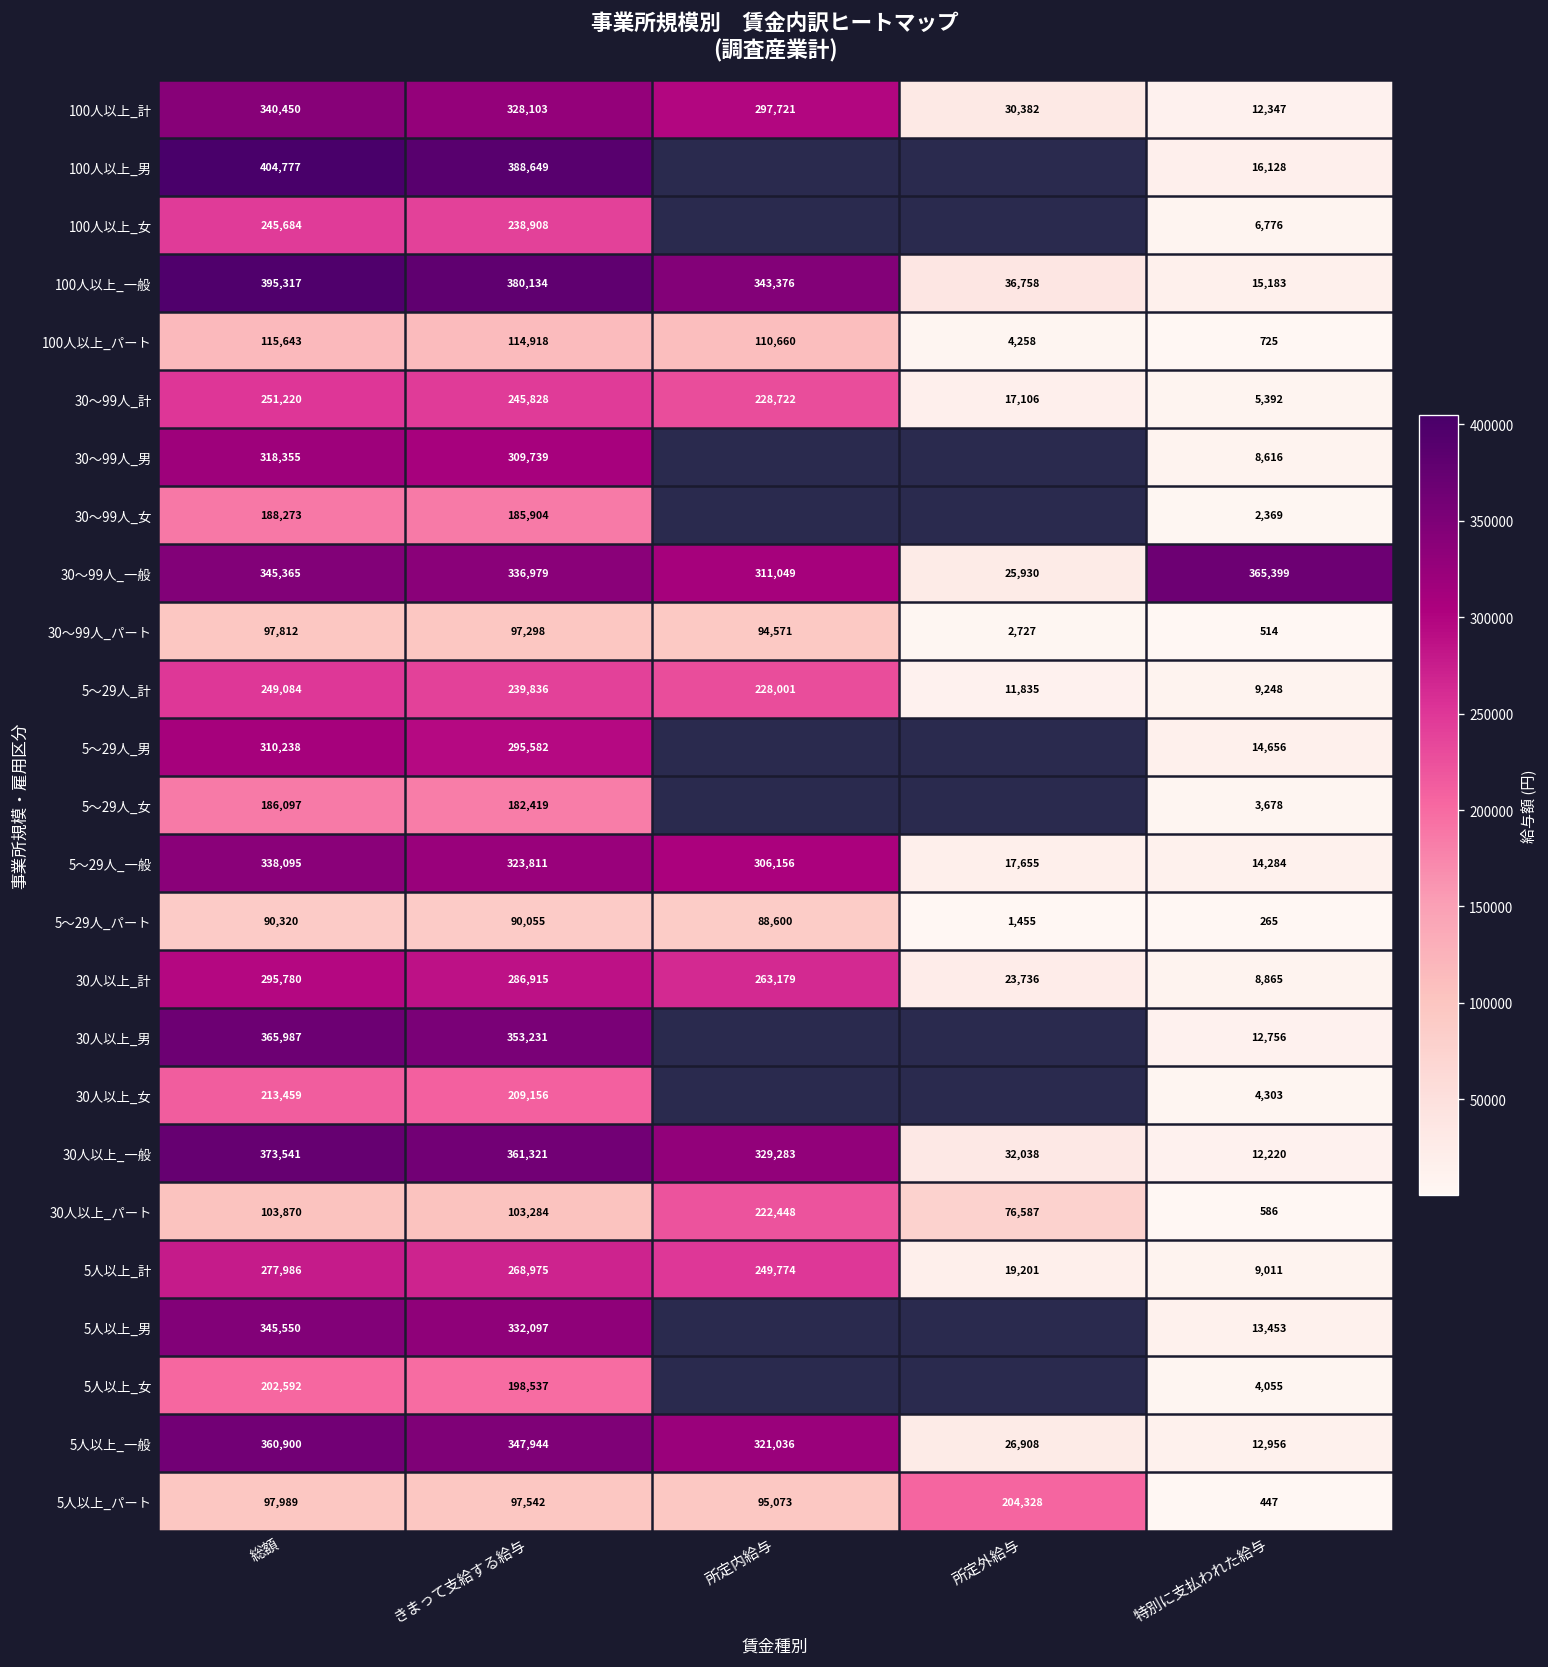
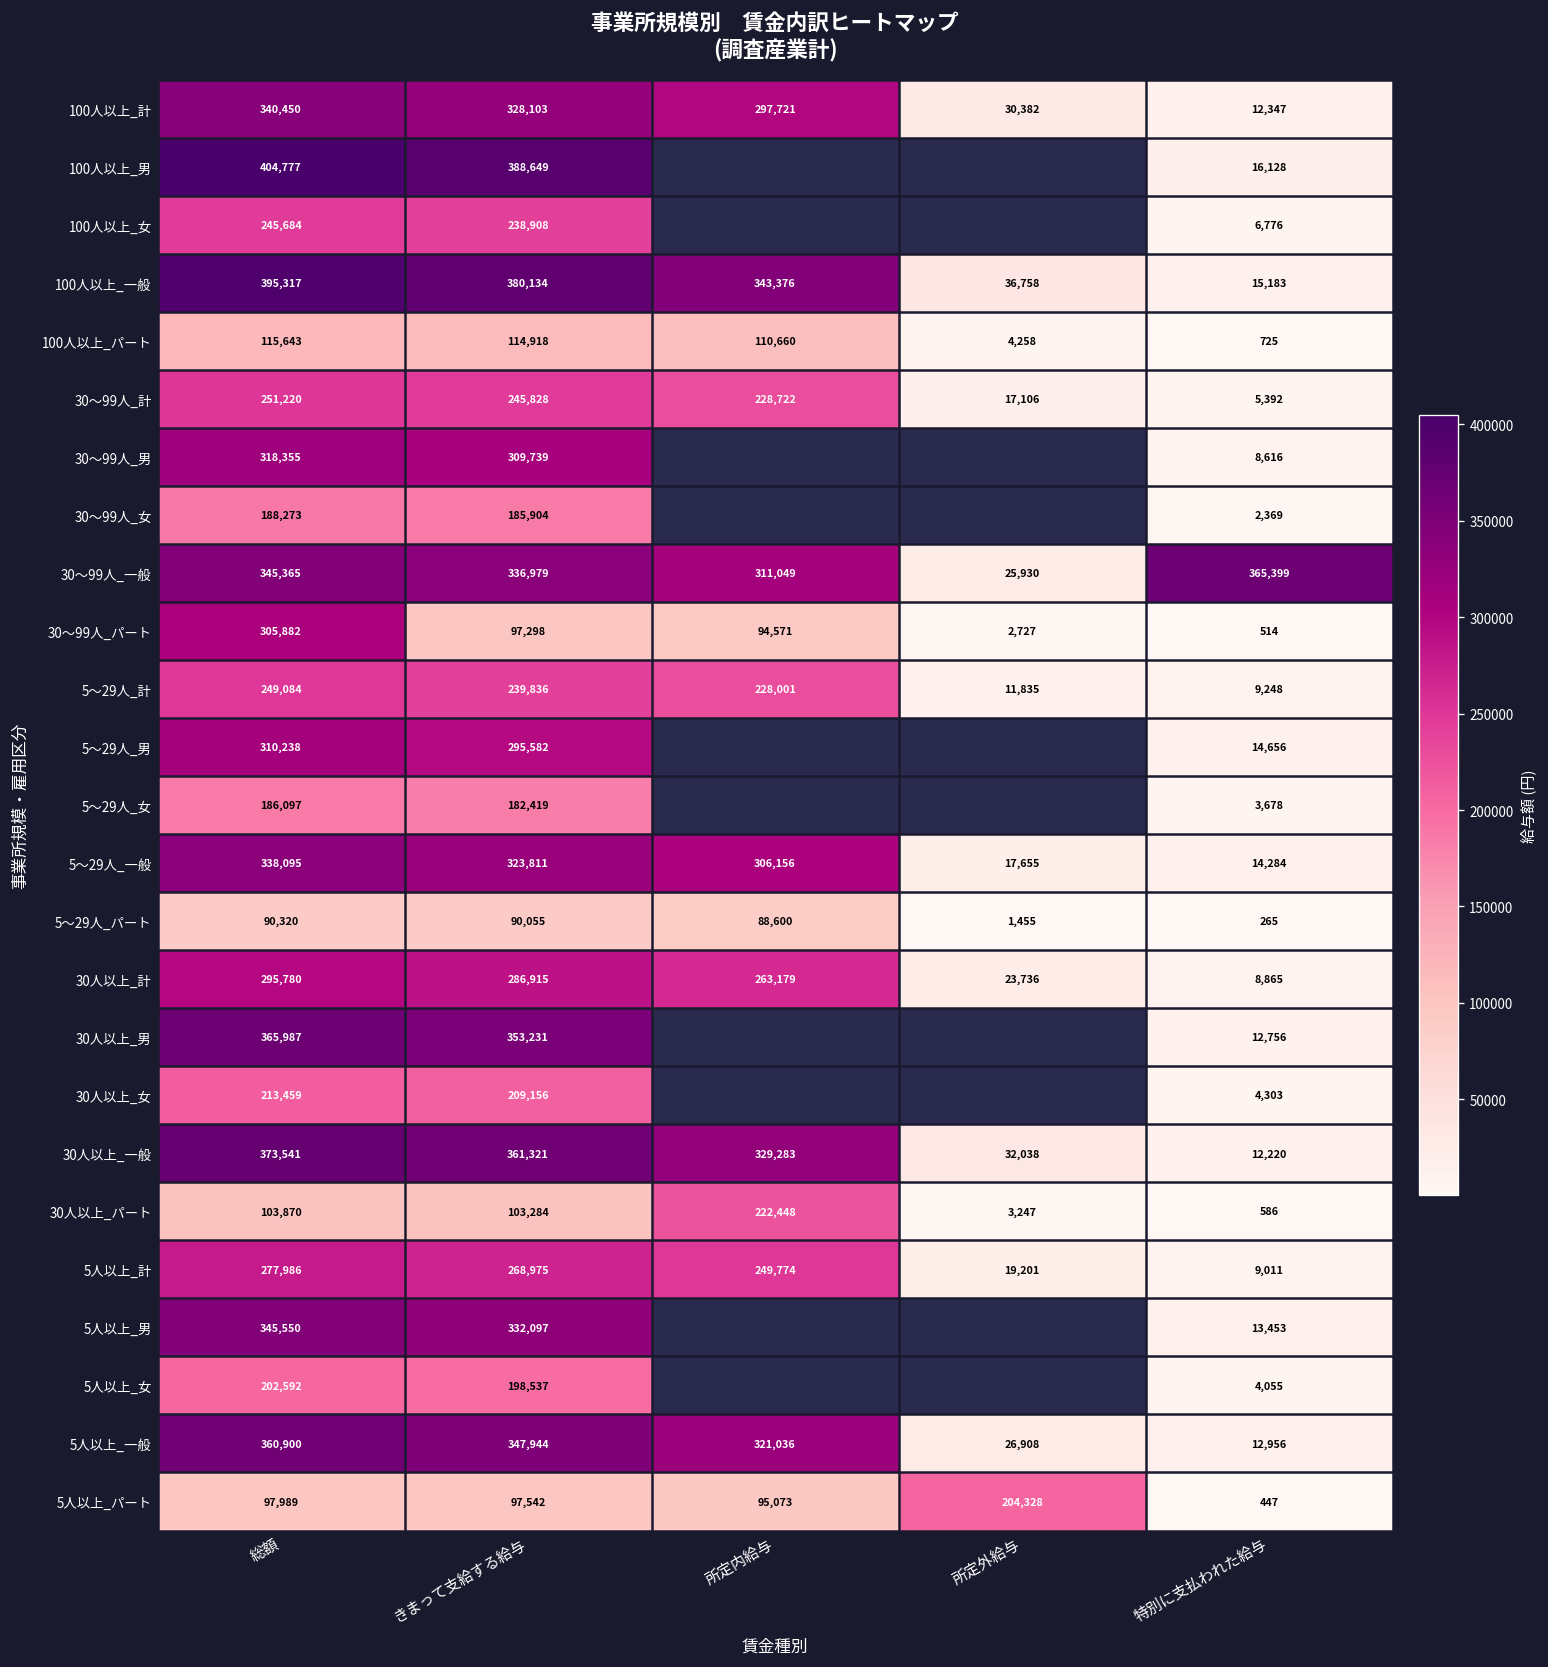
  {
    "100人以上_計": {
      "総額": "340,450",
      "きまって支給する給与": "328,103",
      "所定内給与": "297,721",
      "所定外給与": "30,382",
      "特別に支払われた給与": "12,347"
    },
    "100人以上_男": {
      "総額": "404,777",
      "きまって支給する給与": "388,649",
      "特別に支払われた給与": "16,128"
    },
    "100人以上_女": {
      "総額": "245,684",
      "きまって支給する給与": "238,908",
      "特別に支払われた給与": "6,776"
    },
    "100人以上_一般": {
      "総額": "395,317",
      "きまって支給する給与": "380,134",
      "所定内給与": "343,376",
      "所定外給与": "36,758",
      "特別に支払われた給与": "15,183"
    },
    "100人以上_パート": {
      "総額": "115,643",
      "きまって支給する給与": "114,918",
      "所定内給与": "110,660",
      "所定外給与": "4,258",
      "特別に支払われた給与": "725"
    },
    "30～99人_計": {
      "総額": "251,220",
      "きまって支給する給与": "245,828",
      "所定内給与": "228,722",
      "所定外給与": "17,106",
      "特別に支払われた給与": "5,392"
    },
    "30～99人_男": {
      "総額": "318,355",
      "きまって支給する給与": "309,739",
      "特別に支払われた給与": "8,616"
    },
    "30～99人_女": {
      "総額": "188,273",
      "きまって支給する給与": "185,904",
      "特別に支払われた給与": "2,369"
    },
    "30～99人_一般": {
      "総額": "345,365",
      "きまって支給する給与": "336,979",
      "所定内給与": "311,049",
      "所定外給与": "25,930",
      "特別に支払われた給与": "365,399"
    },
    "30～99人_パート": {
-     "総額": "97,812",
+     "総額": "305,882",
      "きまって支給する給与": "97,298",
      "所定内給与": "94,571",
      "所定外給与": "2,727",
      "特別に支払われた給与": "514"
    },
    "5～29人_計": {
      "総額": "249,084",
      "きまって支給する給与": "239,836",
      "所定内給与": "228,001",
      "所定外給与": "11,835",
      "特別に支払われた給与": "9,248"
    },
    "5～29人_男": {
      "総額": "310,238",
      "きまって支給する給与": "295,582",
      "特別に支払われた給与": "14,656"
    },
    "5～29人_女": {
      "総額": "186,097",
      "きまって支給する給与": "182,419",
      "特別に支払われた給与": "3,678"
    },
    "5～29人_一般": {
      "総額": "338,095",
      "きまって支給する給与": "323,811",
      "所定内給与": "306,156",
      "所定外給与": "17,655",
      "特別に支払われた給与": "14,284"
    },
    "5～29人_パート": {
      "総額": "90,320",
      "きまって支給する給与": "90,055",
      "所定内給与": "88,600",
      "所定外給与": "1,455",
      "特別に支払われた給与": "265"
    },
    "30人以上_計": {
      "総額": "295,780",
      "きまって支給する給与": "286,915",
      "所定内給与": "263,179",
      "所定外給与": "23,736",
      "特別に支払われた給与": "8,865"
    },
    "30人以上_男": {
      "総額": "365,987",
      "きまって支給する給与": "353,231",
      "特別に支払われた給与": "12,756"
    },
    "30人以上_女": {
      "総額": "213,459",
      "きまって支給する給与": "209,156",
      "特別に支払われた給与": "4,303"
    },
    "30人以上_一般": {
      "総額": "373,541",
      "きまって支給する給与": "361,321",
      "所定内給与": "329,283",
      "所定外給与": "32,038",
      "特別に支払われた給与": "12,220"
    },
    "30人以上_パート": {
      "総額": "103,870",
      "きまって支給する給与": "103,284",
      "所定内給与": "222,448",
-     "所定外給与": "76,587",
+     "所定外給与": "3,247",
      "特別に支払われた給与": "586"
    },
    "5人以上_計": {
      "総額": "277,986",
      "きまって支給する給与": "268,975",
      "所定内給与": "249,774",
      "所定外給与": "19,201",
      "特別に支払われた給与": "9,011"
    },
    "5人以上_男": {
      "総額": "345,550",
      "きまって支給する給与": "332,097",
      "特別に支払われた給与": "13,453"
    },
    "5人以上_女": {
      "総額": "202,592",
      "きまって支給する給与": "198,537",
      "特別に支払われた給与": "4,055"
    },
    "5人以上_一般": {
      "総額": "360,900",
      "きまって支給する給与": "347,944",
      "所定内給与": "321,036",
      "所定外給与": "26,908",
      "特別に支払われた給与": "12,956"
    },
    "5人以上_パート": {
      "総額": "97,989",
      "きまって支給する給与": "97,542",
      "所定内給与": "95,073",
      "所定外給与": "204,328",
      "特別に支払われた給与": "447"
    }
  }
